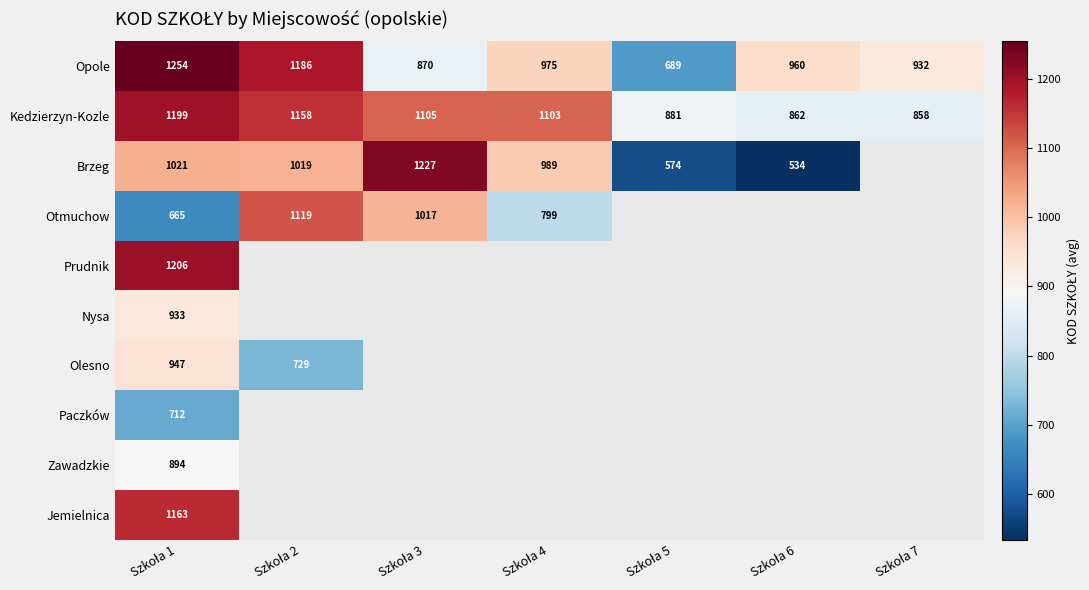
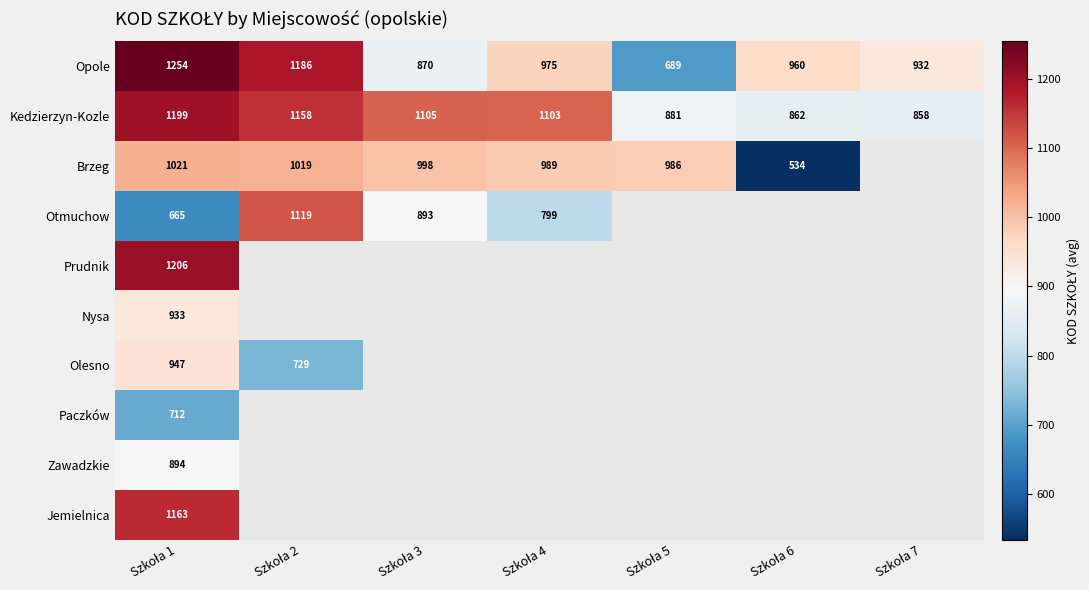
  {
    "Opole": {
      "Szkoła 1": 1254,
      "Szkoła 2": 1186,
      "Szkoła 3": 870,
      "Szkoła 4": 975,
      "Szkoła 5": 689,
      "Szkoła 6": 960,
      "Szkoła 7": 932
    },
    "Kedzierzyn-Kozle": {
      "Szkoła 1": 1199,
      "Szkoła 2": 1158,
      "Szkoła 3": 1105,
      "Szkoła 4": 1103,
      "Szkoła 5": 881,
      "Szkoła 6": 862,
      "Szkoła 7": 858
    },
    "Brzeg": {
      "Szkoła 1": 1021,
      "Szkoła 2": 1019,
-     "Szkoła 3": 1227,
+     "Szkoła 3": 998,
      "Szkoła 4": 989,
-     "Szkoła 5": 574,
+     "Szkoła 5": 986,
      "Szkoła 6": 534
    },
    "Otmuchow": {
      "Szkoła 1": 665,
      "Szkoła 2": 1119,
-     "Szkoła 3": 1017,
+     "Szkoła 3": 893,
      "Szkoła 4": 799
    },
    "Prudnik": {
      "Szkoła 1": 1206
    },
    "Nysa": {
      "Szkoła 1": 933
    },
    "Olesno": {
      "Szkoła 1": 947,
      "Szkoła 2": 729
    },
    "Paczków": {
      "Szkoła 1": 712
    },
    "Zawadzkie": {
      "Szkoła 1": 894
    },
    "Jemielnica": {
      "Szkoła 1": 1163
    }
  }
